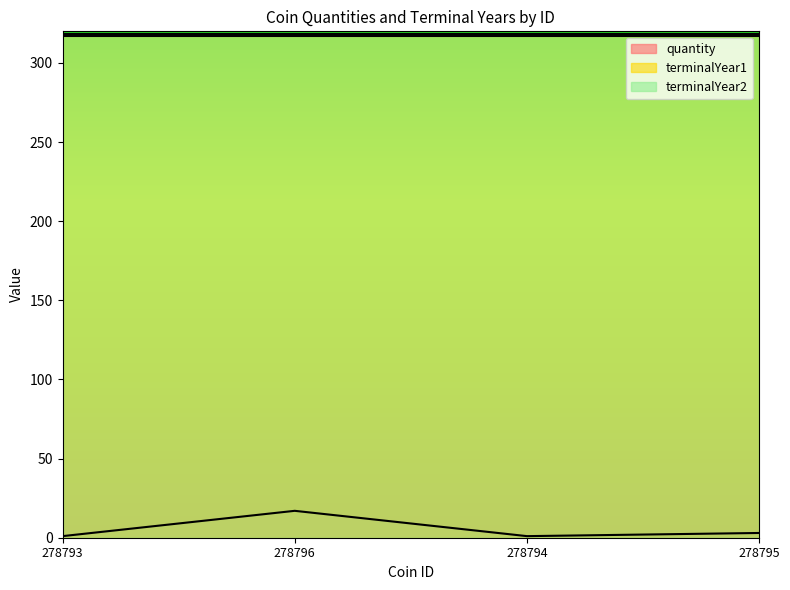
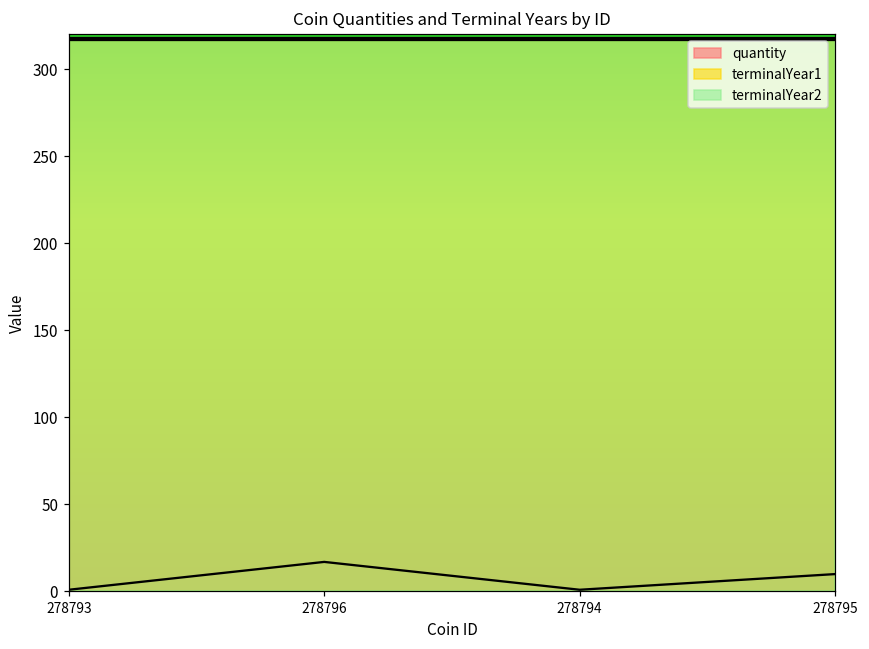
  {
    "quantity": {
      "278793": 1,
      "278796": 17,
      "278794": 1,
-     "278795": 3
+     "278795": 10
    }
  }
